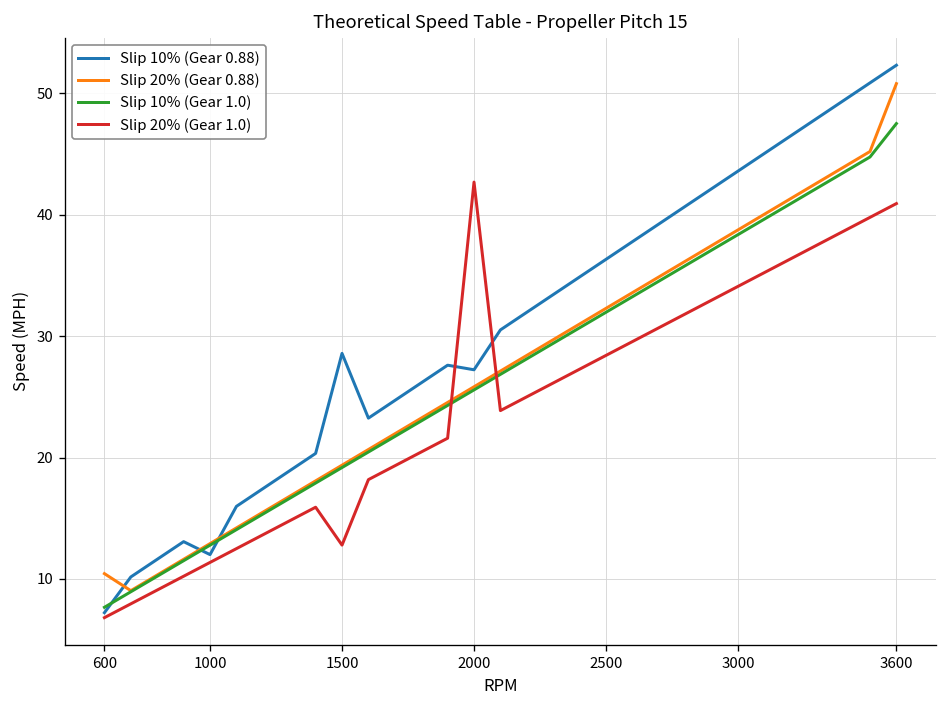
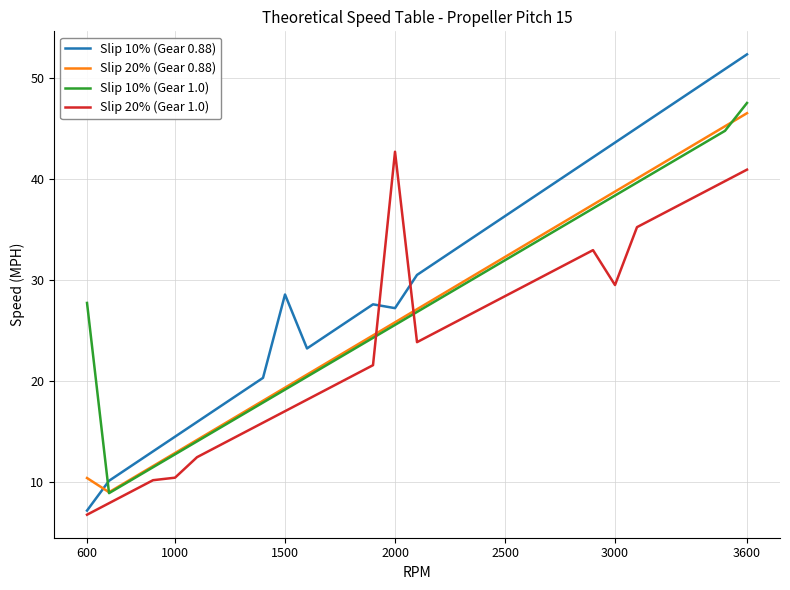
  {
    "Slip 10% (Gear 0.88)": {
      "600": 7.2,
-     "1000": 12.0,
+     "1000": 14.5,
      "1500": 28.6,
      "2000": 27.2,
      "2500": 36.3,
      "3000": 43.6,
      "3600": 52.3
    },
    "Slip 20% (Gear 0.88)": {
      "600": 10.4,
      "2000": 25.8,
      "2500": 32.3,
      "3000": 38.7,
-     "3600": 50.8
+     "3600": 46.5
    },
    "Slip 10% (Gear 1.0)": {
-     "600": 7.7,
+     "600": 27.7,
      "2000": 25.6,
      "2500": 32.0,
      "3000": 38.4,
      "3600": 47.5
    },
    "Slip 20% (Gear 1.0)": {
      "600": 6.8,
-     "1000": 11.4,
-     "1500": 12.8,
+     "1000": 10.5,
+     "1500": 17.0,
      "2000": 42.7,
      "2500": 28.4,
-     "3000": 34.1,
+     "3000": 29.5,
      "3600": 40.9
    }
  }
